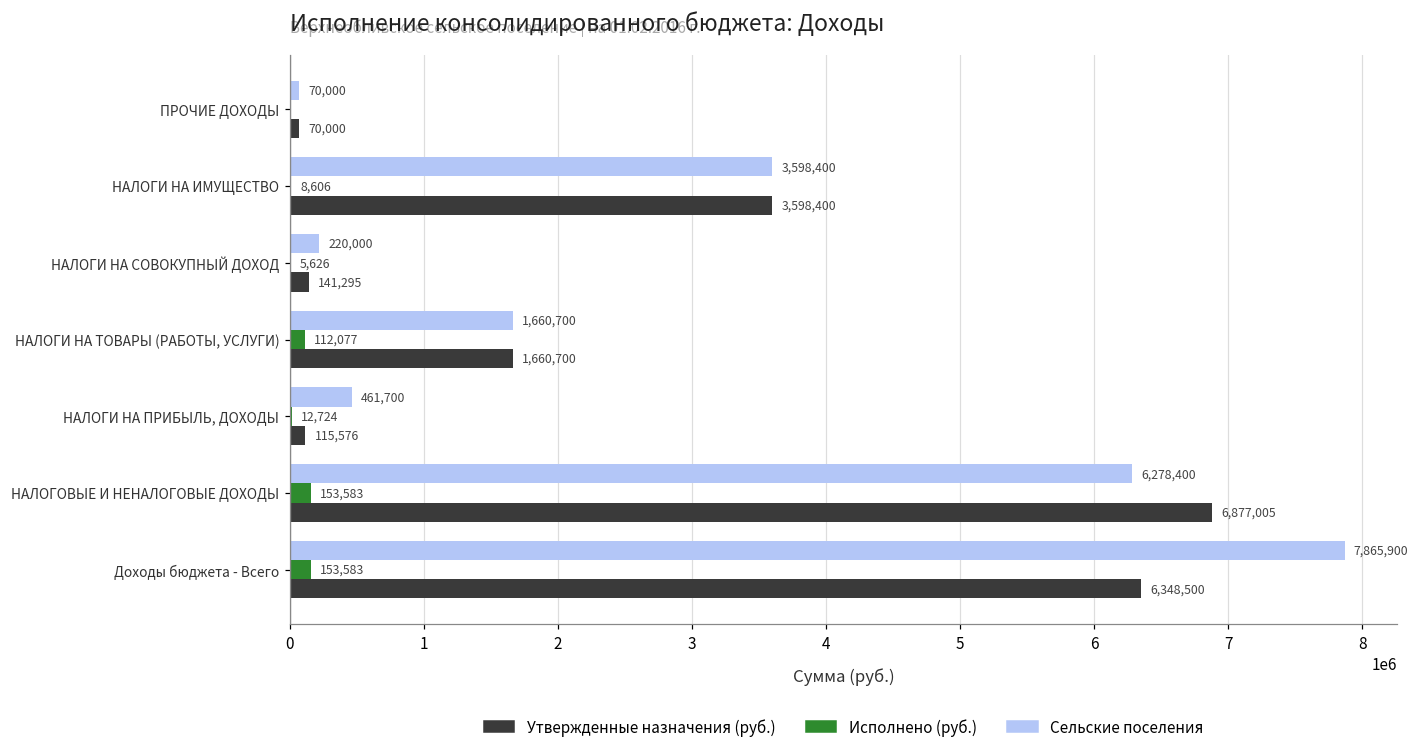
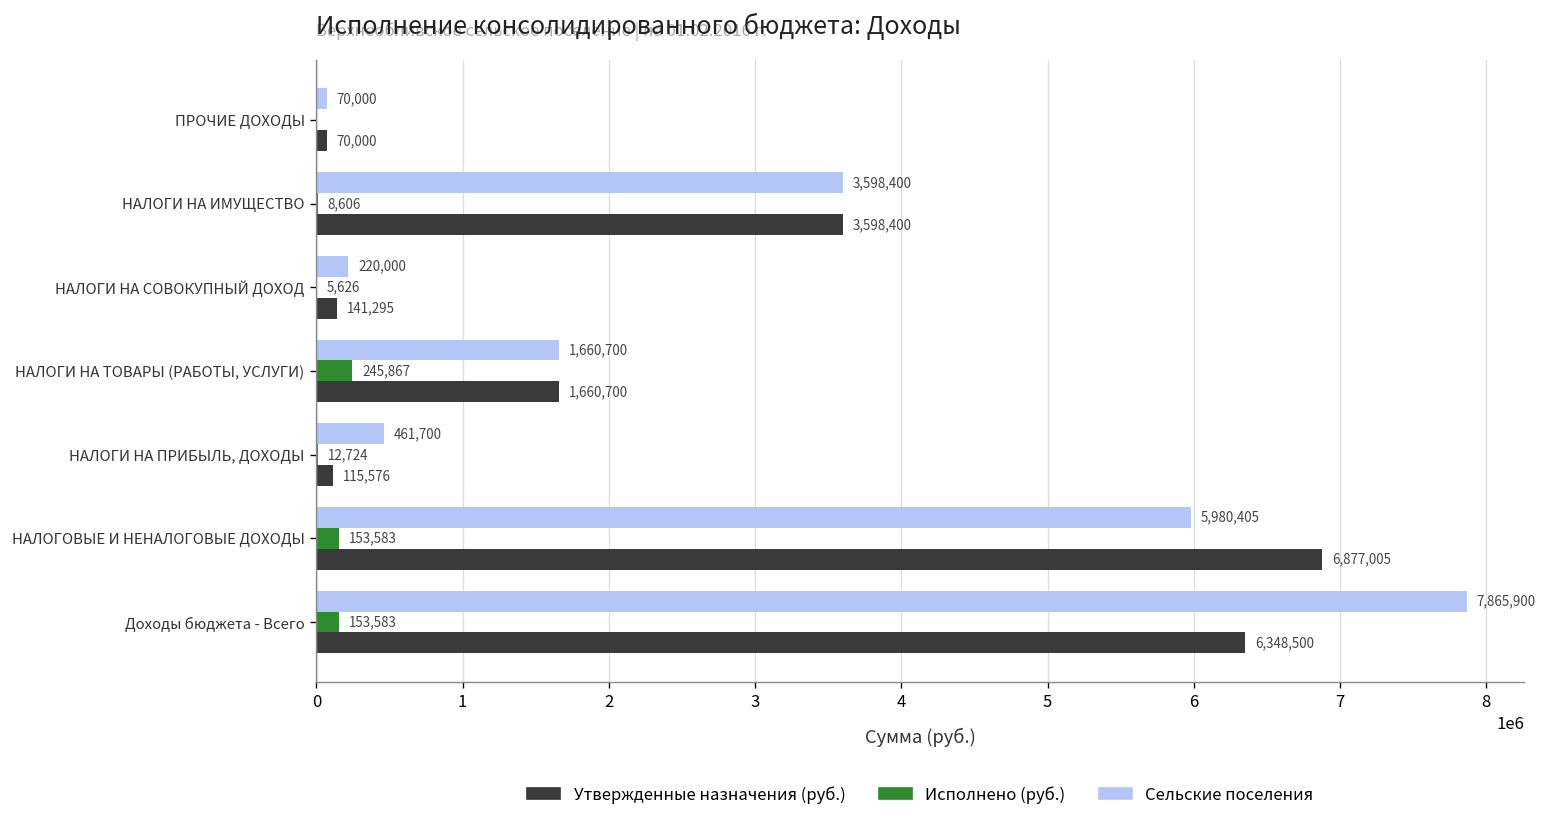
  {
    "Утвержденные назначения (руб.)": {
      "ПРОЧИЕ ДОХОДЫ": "70,000",
      "НАЛОГИ НА ИМУЩЕСТВО": "3,598,400",
      "НАЛОГИ НА СОВОКУПНЫЙ ДОХОД": "141,295",
      "НАЛОГИ НА ТОВАРЫ (РАБОТЫ, УСЛУГИ)": "1,660,700",
      "НАЛОГИ НА ПРИБЫЛЬ, ДОХОДЫ": "115,576",
      "НАЛОГОВЫЕ И НЕНАЛОГОВЫЕ ДОХОДЫ": "6,877,005",
      "Доходы бюджета - Всего": "6,348,500"
    },
    "Исполнено (руб.)": {
      "НАЛОГИ НА ИМУЩЕСТВО": "8,606",
      "НАЛОГИ НА СОВОКУПНЫЙ ДОХОД": "5,626",
-     "НАЛОГИ НА ТОВАРЫ (РАБОТЫ, УСЛУГИ)": "112,077",
+     "НАЛОГИ НА ТОВАРЫ (РАБОТЫ, УСЛУГИ)": "245,867",
      "НАЛОГИ НА ПРИБЫЛЬ, ДОХОДЫ": "12,724",
      "НАЛОГОВЫЕ И НЕНАЛОГОВЫЕ ДОХОДЫ": "153,583",
      "Доходы бюджета - Всего": "153,583"
    },
    "Сельские поселения": {
      "ПРОЧИЕ ДОХОДЫ": "70,000",
      "НАЛОГИ НА ИМУЩЕСТВО": "3,598,400",
      "НАЛОГИ НА СОВОКУПНЫЙ ДОХОД": "220,000",
      "НАЛОГИ НА ТОВАРЫ (РАБОТЫ, УСЛУГИ)": "1,660,700",
      "НАЛОГИ НА ПРИБЫЛЬ, ДОХОДЫ": "461,700",
-     "НАЛОГОВЫЕ И НЕНАЛОГОВЫЕ ДОХОДЫ": "6,278,400",
+     "НАЛОГОВЫЕ И НЕНАЛОГОВЫЕ ДОХОДЫ": "5,980,405",
      "Доходы бюджета - Всего": "7,865,900"
    }
  }
